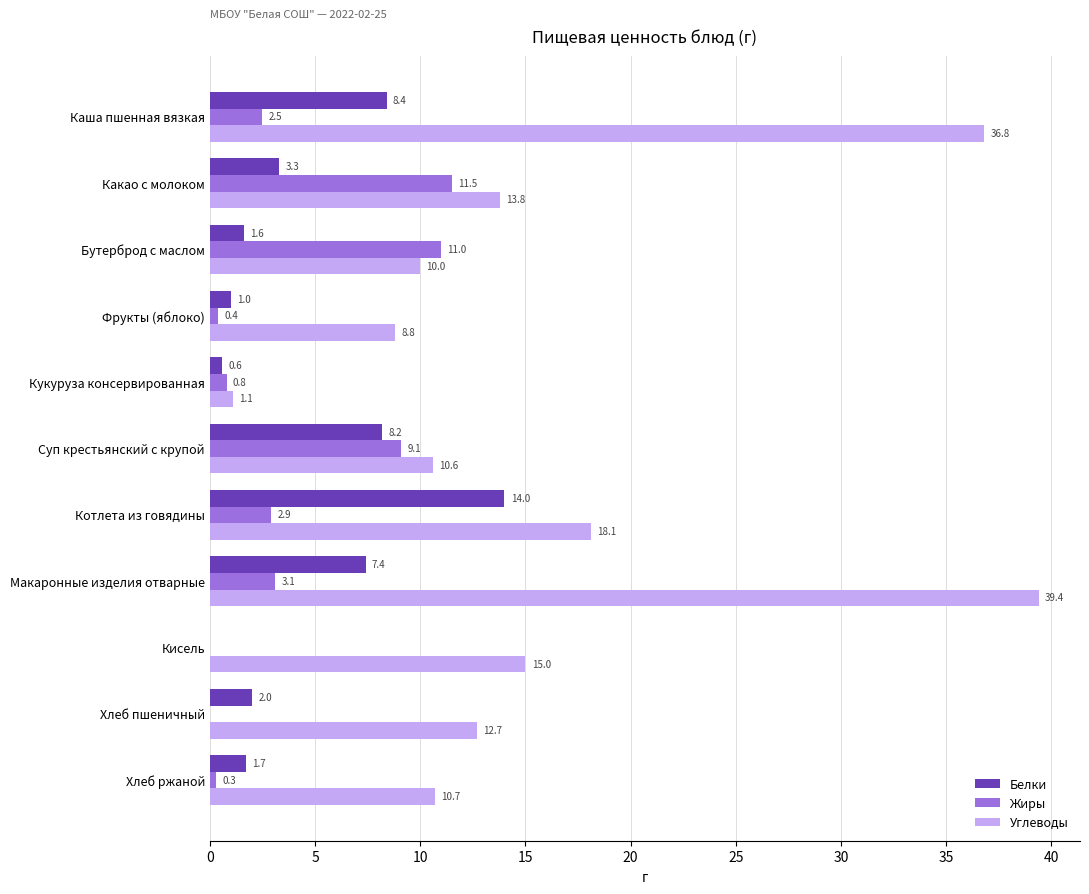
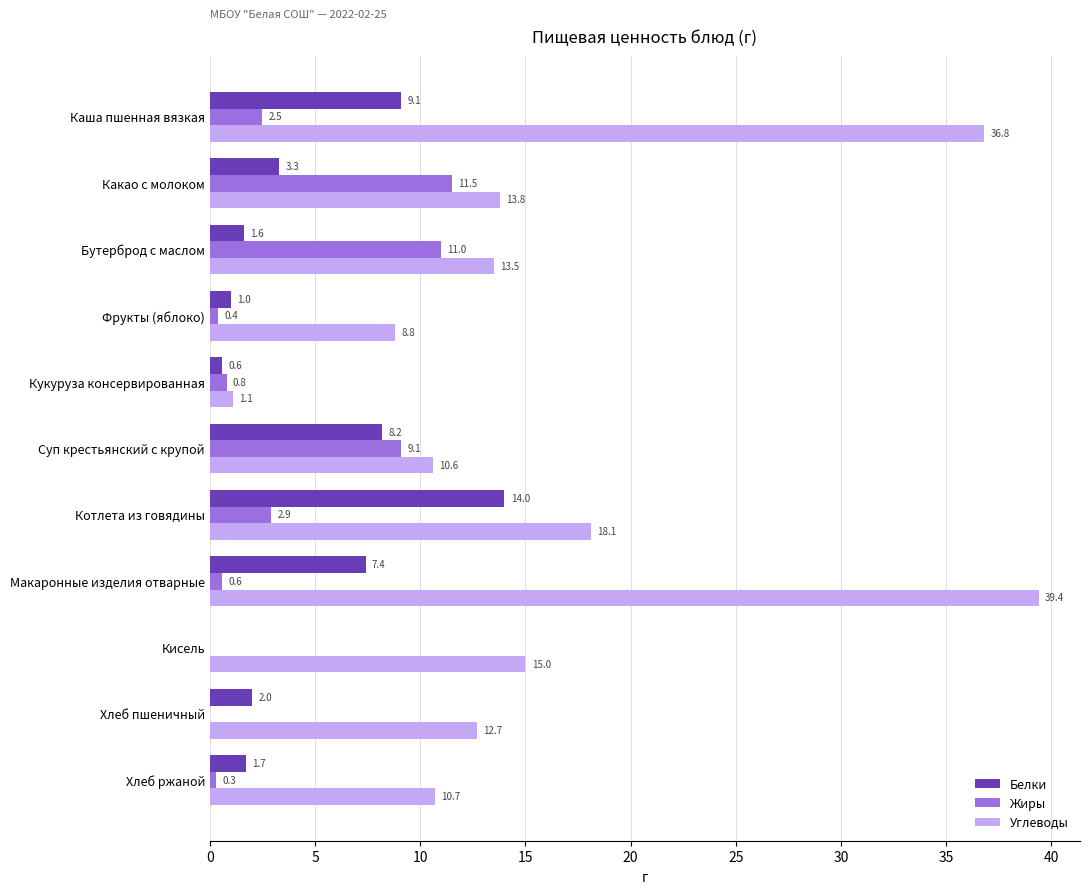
  {
    "Белки": {
-     "Каша пшенная вязкая": 8.4,
+     "Каша пшенная вязкая": 9.1,
      "Какао с молоком": 3.3,
      "Бутерброд с маслом": 1.6,
      "Фрукты (яблоко)": 1.0,
      "Кукуруза консервированная": 0.6,
      "Суп крестьянский с крупой": 8.2,
      "Котлета из говядины": 14.0,
      "Макаронные изделия отварные": 7.4,
      "Хлеб пшеничный": 2.0,
      "Хлеб ржаной": 1.7
    },
    "Жиры": {
      "Каша пшенная вязкая": 2.5,
      "Какао с молоком": 11.5,
      "Бутерброд с маслом": 11.0,
      "Фрукты (яблоко)": 0.4,
      "Кукуруза консервированная": 0.8,
      "Суп крестьянский с крупой": 9.1,
      "Котлета из говядины": 2.9,
-     "Макаронные изделия отварные": 3.1,
+     "Макаронные изделия отварные": 0.6,
      "Хлеб ржаной": 0.3
    },
    "Углеводы": {
      "Каша пшенная вязкая": 36.8,
      "Какао с молоком": 13.8,
-     "Бутерброд с маслом": 10.0,
+     "Бутерброд с маслом": 13.5,
      "Фрукты (яблоко)": 8.8,
      "Кукуруза консервированная": 1.1,
      "Суп крестьянский с крупой": 10.6,
      "Котлета из говядины": 18.1,
      "Макаронные изделия отварные": 39.4,
      "Кисель": 15.0,
      "Хлеб пшеничный": 12.7,
      "Хлеб ржаной": 10.7
    }
  }
